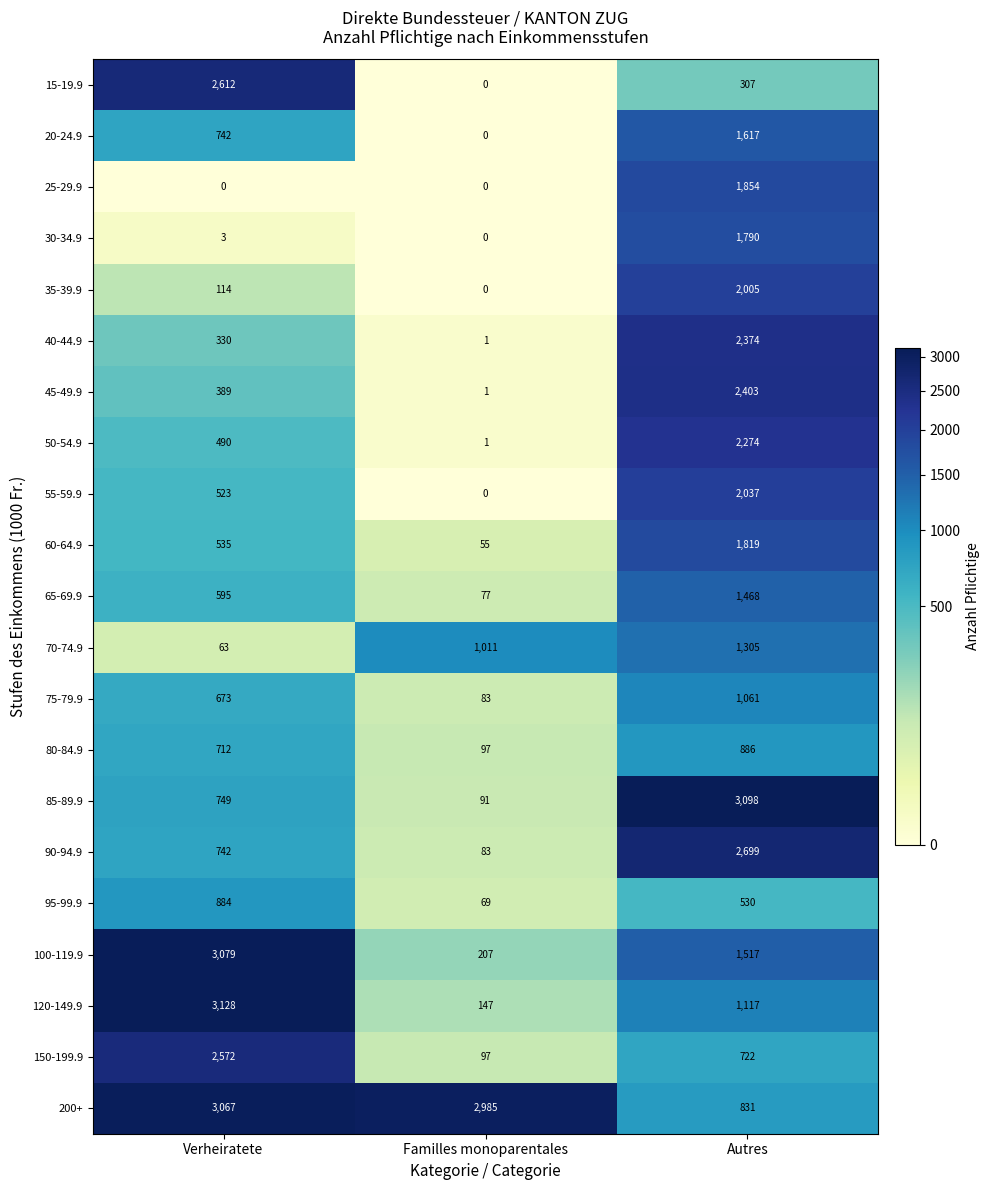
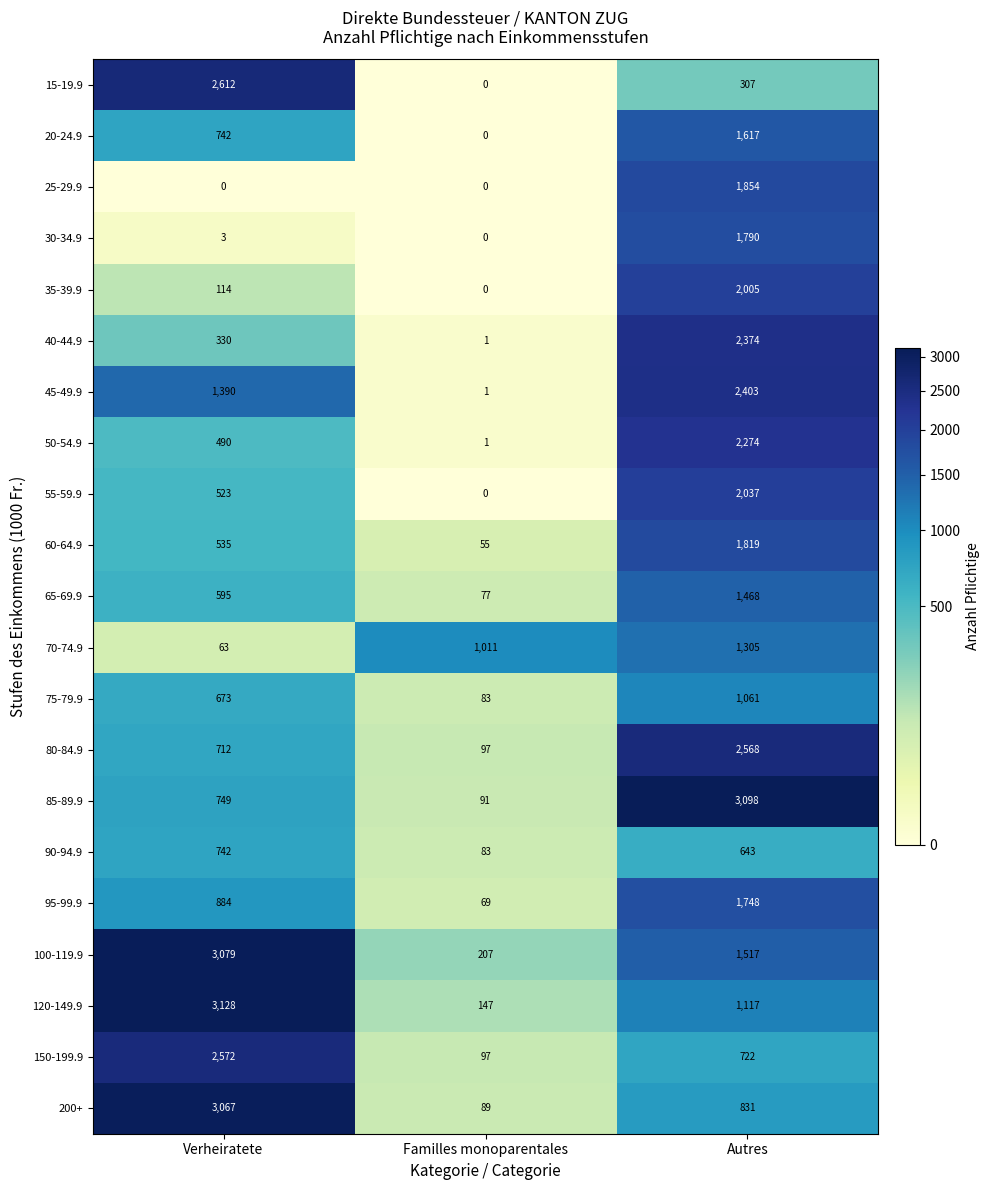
  {
    "15-19.9": {
      "Verheiratete": "2,612",
      "Familles monoparentales": "0",
      "Autres": "307"
    },
    "20-24.9": {
      "Verheiratete": "742",
      "Familles monoparentales": "0",
      "Autres": "1,617"
    },
    "25-29.9": {
      "Verheiratete": "0",
      "Familles monoparentales": "0",
      "Autres": "1,854"
    },
    "30-34.9": {
      "Verheiratete": "3",
      "Familles monoparentales": "0",
      "Autres": "1,790"
    },
    "35-39.9": {
      "Verheiratete": "114",
      "Familles monoparentales": "0",
      "Autres": "2,005"
    },
    "40-44.9": {
      "Verheiratete": "330",
      "Familles monoparentales": "1",
      "Autres": "2,374"
    },
    "45-49.9": {
-     "Verheiratete": "389",
+     "Verheiratete": "1,390",
      "Familles monoparentales": "1",
      "Autres": "2,403"
    },
    "50-54.9": {
      "Verheiratete": "490",
      "Familles monoparentales": "1",
      "Autres": "2,274"
    },
    "55-59.9": {
      "Verheiratete": "523",
      "Familles monoparentales": "0",
      "Autres": "2,037"
    },
    "60-64.9": {
      "Verheiratete": "535",
      "Familles monoparentales": "55",
      "Autres": "1,819"
    },
    "65-69.9": {
      "Verheiratete": "595",
      "Familles monoparentales": "77",
      "Autres": "1,468"
    },
    "70-74.9": {
      "Verheiratete": "63",
      "Familles monoparentales": "1,011",
      "Autres": "1,305"
    },
    "75-79.9": {
      "Verheiratete": "673",
      "Familles monoparentales": "83",
      "Autres": "1,061"
    },
    "80-84.9": {
      "Verheiratete": "712",
      "Familles monoparentales": "97",
-     "Autres": "886"
+     "Autres": "2,568"
    },
    "85-89.9": {
      "Verheiratete": "749",
      "Familles monoparentales": "91",
      "Autres": "3,098"
    },
    "90-94.9": {
      "Verheiratete": "742",
      "Familles monoparentales": "83",
-     "Autres": "2,699"
+     "Autres": "643"
    },
    "95-99.9": {
      "Verheiratete": "884",
      "Familles monoparentales": "69",
-     "Autres": "530"
+     "Autres": "1,748"
    },
    "100-119.9": {
      "Verheiratete": "3,079",
      "Familles monoparentales": "207",
      "Autres": "1,517"
    },
    "120-149.9": {
      "Verheiratete": "3,128",
      "Familles monoparentales": "147",
      "Autres": "1,117"
    },
    "150-199.9": {
      "Verheiratete": "2,572",
      "Familles monoparentales": "97",
      "Autres": "722"
    },
    "200+": {
      "Verheiratete": "3,067",
-     "Familles monoparentales": "2,985",
+     "Familles monoparentales": "89",
      "Autres": "831"
    }
  }
